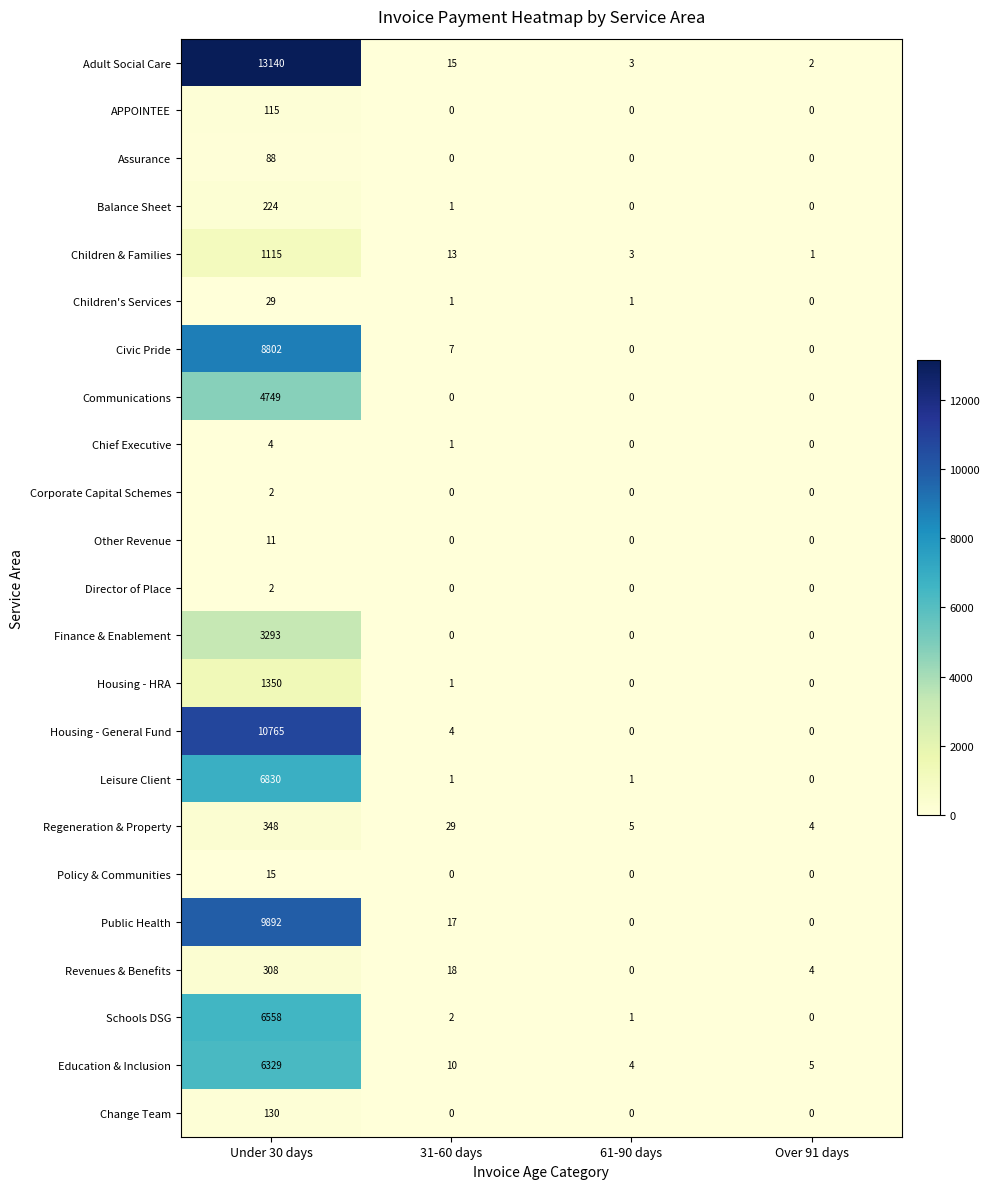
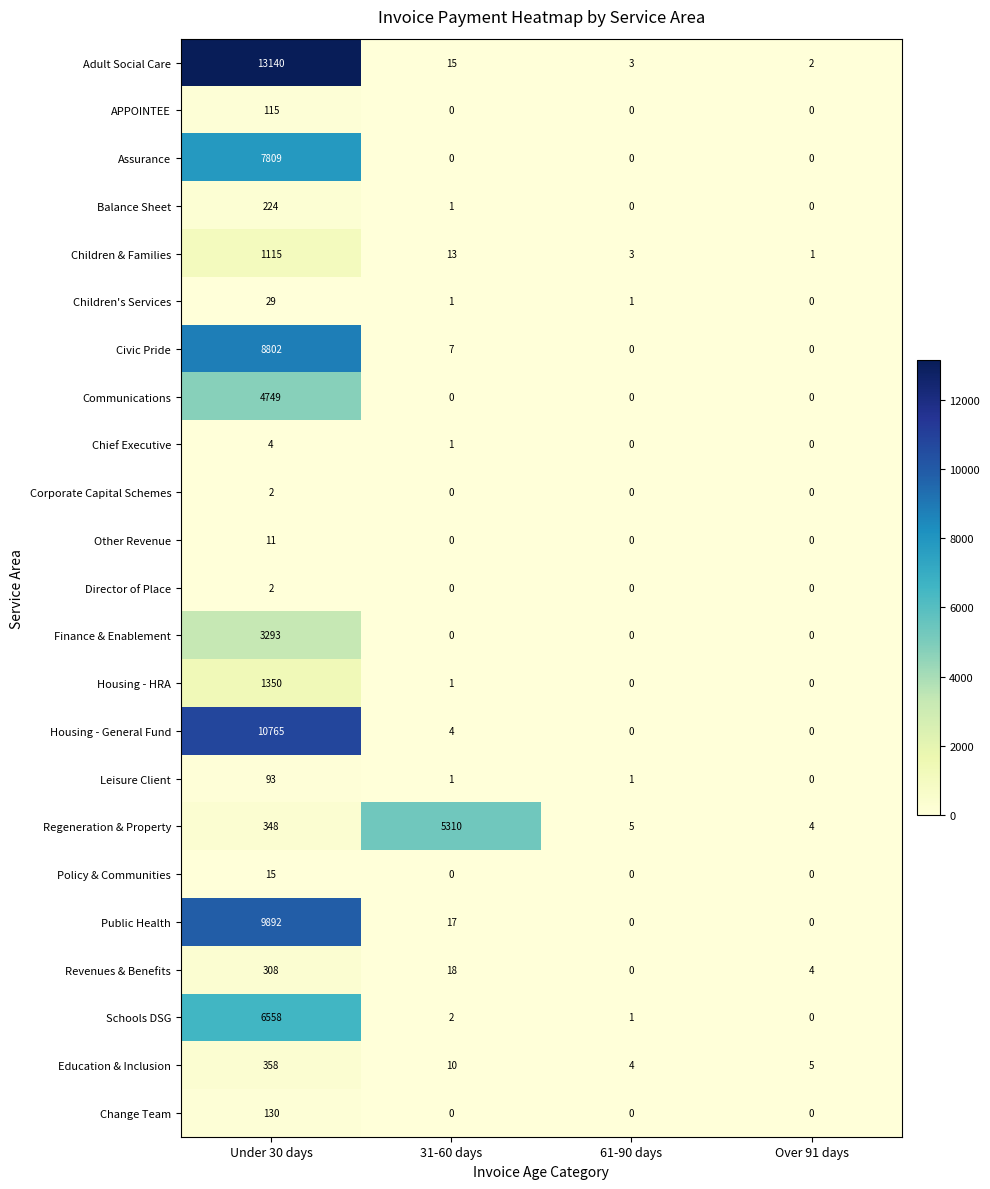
  {
    "Assurance": {
-     "Under 30 days": 88
+     "Under 30 days": 7809
    },
    "Leisure Client": {
-     "Under 30 days": 6830
+     "Under 30 days": 93
    },
    "Regeneration & Property": {
-     "31-60 days": 29
+     "31-60 days": 5310
    },
    "Education & Inclusion": {
-     "Under 30 days": 6329
+     "Under 30 days": 358
    }
  }
